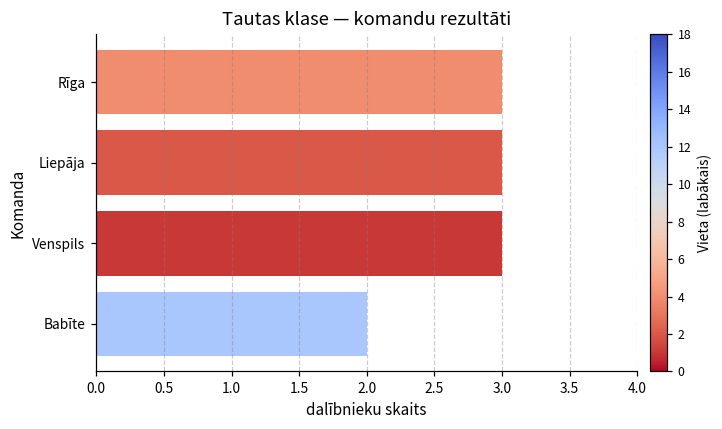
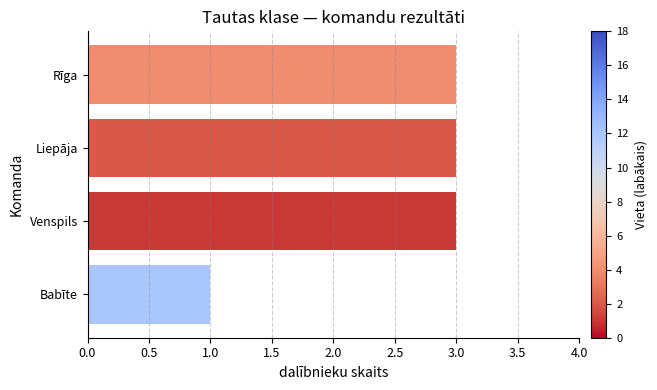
  {
    "Rīga": 3,
    "Liepāja": 3,
    "Venspils": 3,
-   "Babīte": 2
+   "Babīte": 1
  }
